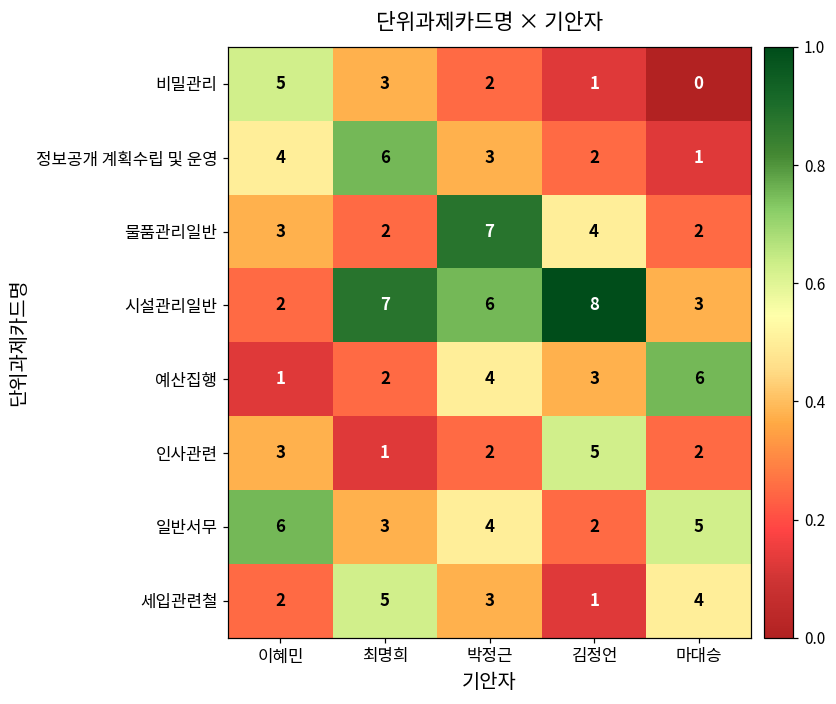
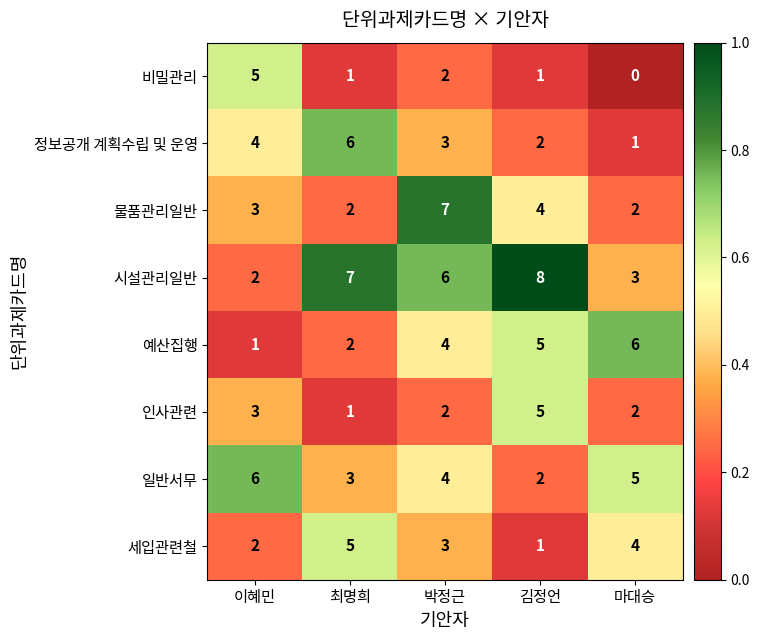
  {
    "비밀관리": {
      "이혜민": 5,
-     "최명희": 3,
+     "최명희": 1,
      "박정근": 2,
      "김정언": 1,
      "마대승": 0
    },
    "정보공개 계획수립 및 운영": {
      "이혜민": 4,
      "최명희": 6,
      "박정근": 3,
      "김정언": 2,
      "마대승": 1
    },
    "물품관리일반": {
      "이혜민": 3,
      "최명희": 2,
      "박정근": 7,
      "김정언": 4,
      "마대승": 2
    },
    "시설관리일반": {
      "이혜민": 2,
      "최명희": 7,
      "박정근": 6,
      "김정언": 8,
      "마대승": 3
    },
    "예산집행": {
      "이혜민": 1,
      "최명희": 2,
      "박정근": 4,
-     "김정언": 3,
+     "김정언": 5,
      "마대승": 6
    },
    "인사관련": {
      "이혜민": 3,
      "최명희": 1,
      "박정근": 2,
      "김정언": 5,
      "마대승": 2
    },
    "일반서무": {
      "이혜민": 6,
      "최명희": 3,
      "박정근": 4,
      "김정언": 2,
      "마대승": 5
    },
    "세입관련철": {
      "이혜민": 2,
      "최명희": 5,
      "박정근": 3,
      "김정언": 1,
      "마대승": 4
    }
  }
